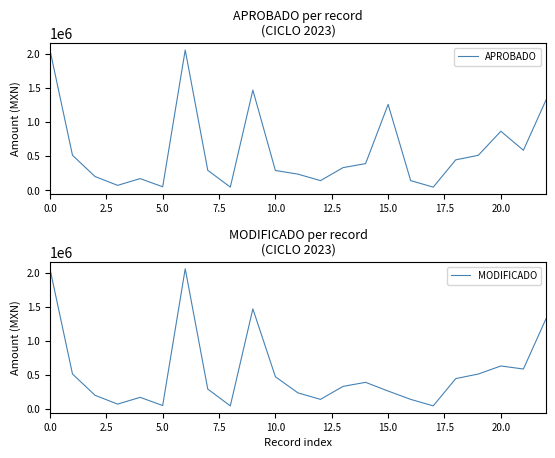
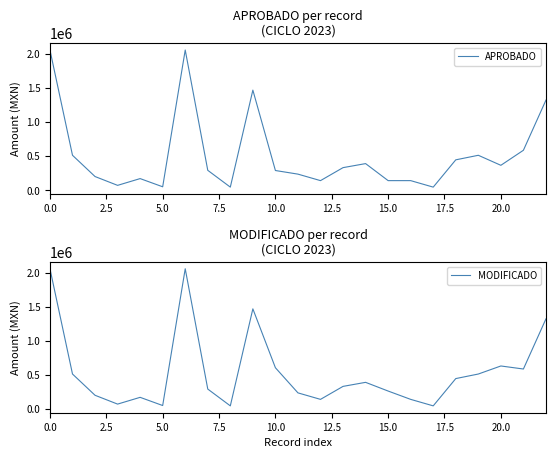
  {
    "APROBADO per record (CICLO 2023)": {
      "0.0": 2100000,
      "5.0": 100000,
      "10.0": 300000,
-     "15.0": 1300000,
-     "20.0": 900000
+     "15.0": 100000,
+     "20.0": 400000
    },
    "MODIFICADO per record (CICLO 2023)": {
      "0.0": 2100000,
      "5.0": 100000,
-     "10.0": 500000,
+     "10.0": 600000,
      "15.0": 300000,
      "20.0": 600000
    }
  }
